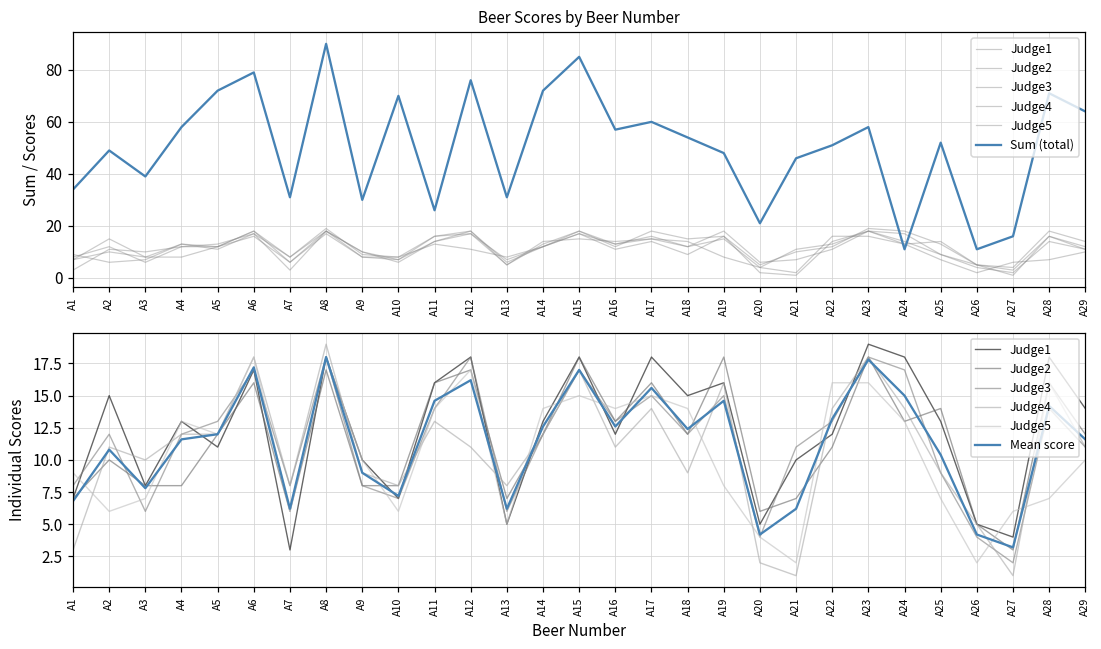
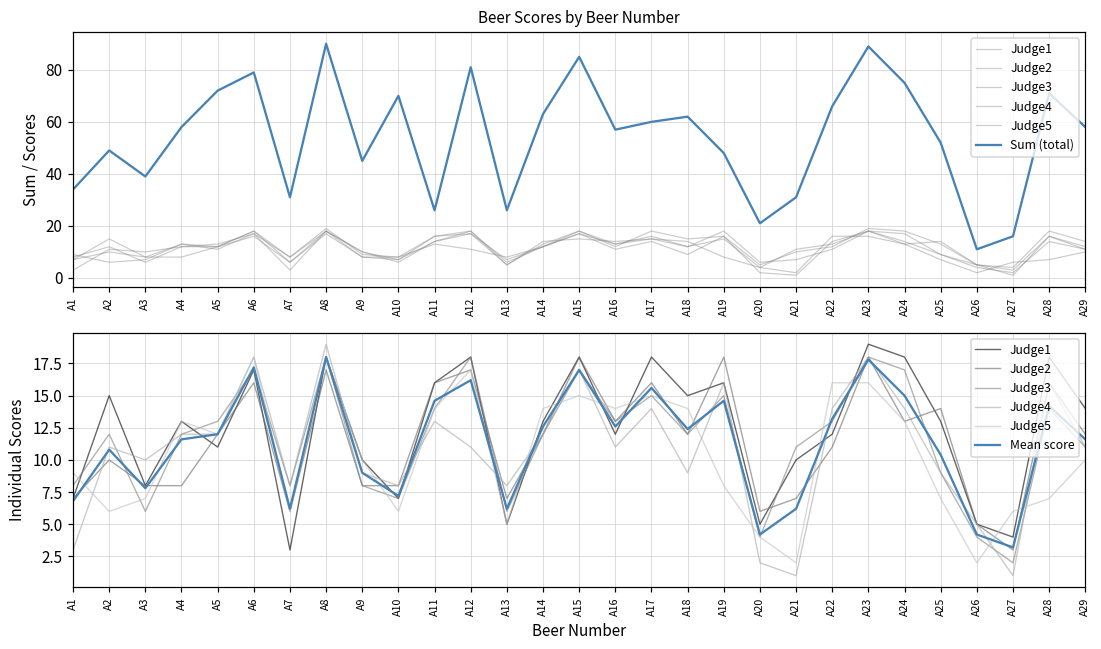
  {
    "Beer Scores by Beer Number": {
      "Sum (total)": {
        "A1": 34,
        "A2": 49,
        "A3": 39,
        "A4": 58,
        "A5": 72,
        "A6": 79,
        "A7": 31,
        "A8": 90,
-       "A9": 30,
+       "A9": 45,
        "A10": 70,
        "A11": 26,
-       "A12": 76,
-       "A13": 31,
-       "A14": 72,
+       "A12": 81,
+       "A13": 26,
+       "A14": 63,
        "A15": 85,
        "A16": 57,
        "A17": 60,
-       "A18": 54,
+       "A18": 62,
        "A19": 48,
        "A20": 21,
-       "A21": 46,
-       "A22": 51,
-       "A23": 58,
-       "A24": 11,
+       "A21": 31,
+       "A22": 66,
+       "A23": 89,
+       "A24": 75,
        "A25": 52,
        "A26": 11,
        "A27": 16,
-       "A29": 64
+       "A29": 58
      }
    }
  }
